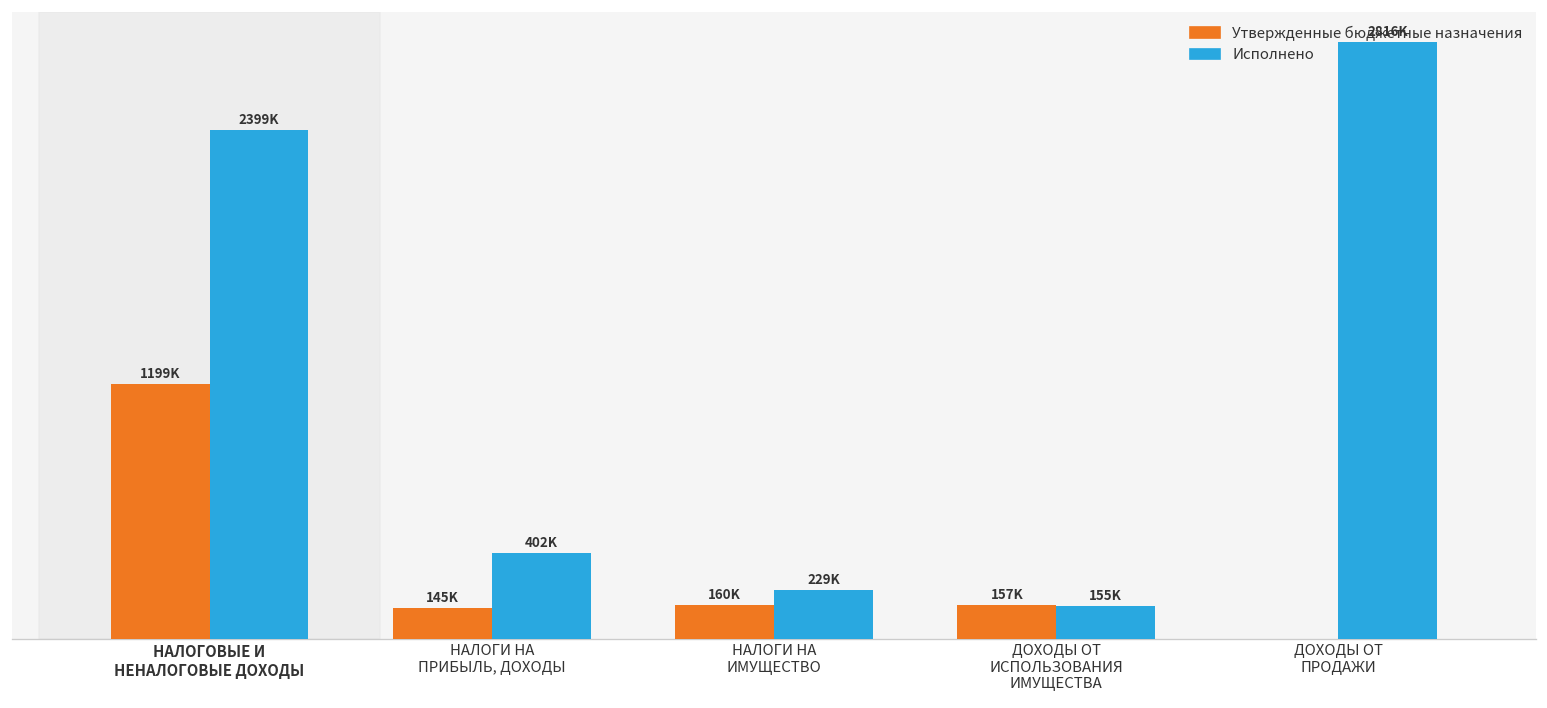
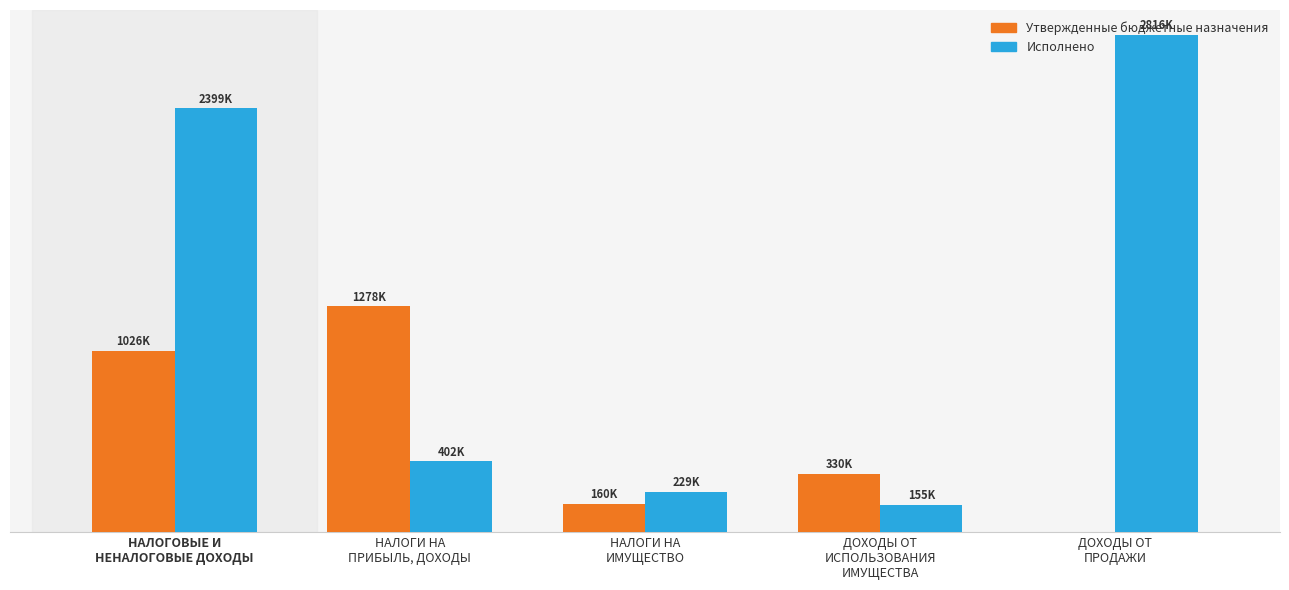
  {
    "Утвержденные бюджетные назначения": {
-     "НАЛОГОВЫЕ И НЕНАЛОГОВЫЕ ДОХОДЫ": "1199K",
-     "НАЛОГИ НА ПРИБЫЛЬ, ДОХОДЫ": "145K",
+     "НАЛОГОВЫЕ И НЕНАЛОГОВЫЕ ДОХОДЫ": "1026K",
+     "НАЛОГИ НА ПРИБЫЛЬ, ДОХОДЫ": "1278K",
      "НАЛОГИ НА ИМУЩЕСТВО": "160K",
-     "ДОХОДЫ ОТ ИСПОЛЬЗОВАНИЯ ИМУЩЕСТВА": "157K"
+     "ДОХОДЫ ОТ ИСПОЛЬЗОВАНИЯ ИМУЩЕСТВА": "330K"
    },
    "Исполнено": {
      "НАЛОГОВЫЕ И НЕНАЛОГОВЫЕ ДОХОДЫ": "2399K",
      "НАЛОГИ НА ПРИБЫЛЬ, ДОХОДЫ": "402K",
      "НАЛОГИ НА ИМУЩЕСТВО": "229K",
      "ДОХОДЫ ОТ ИСПОЛЬЗОВАНИЯ ИМУЩЕСТВА": "155K",
      "ДОХОДЫ ОТ ПРОДАЖИ": "2816K"
    }
  }
